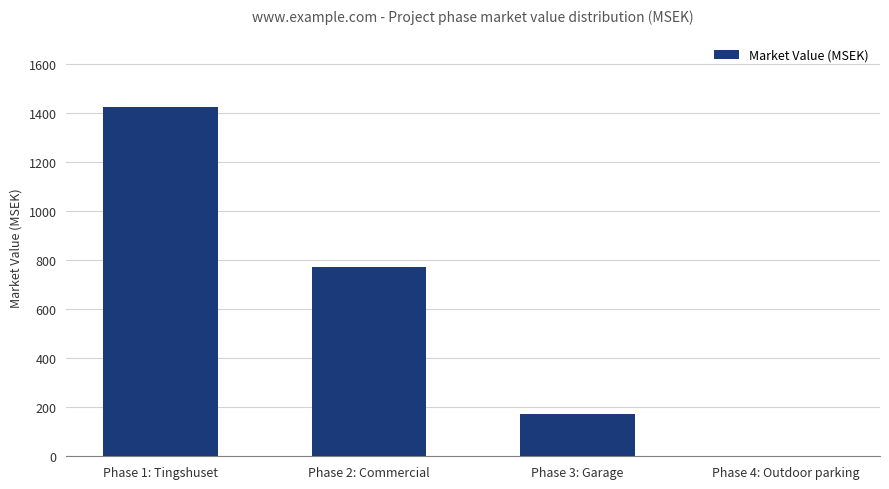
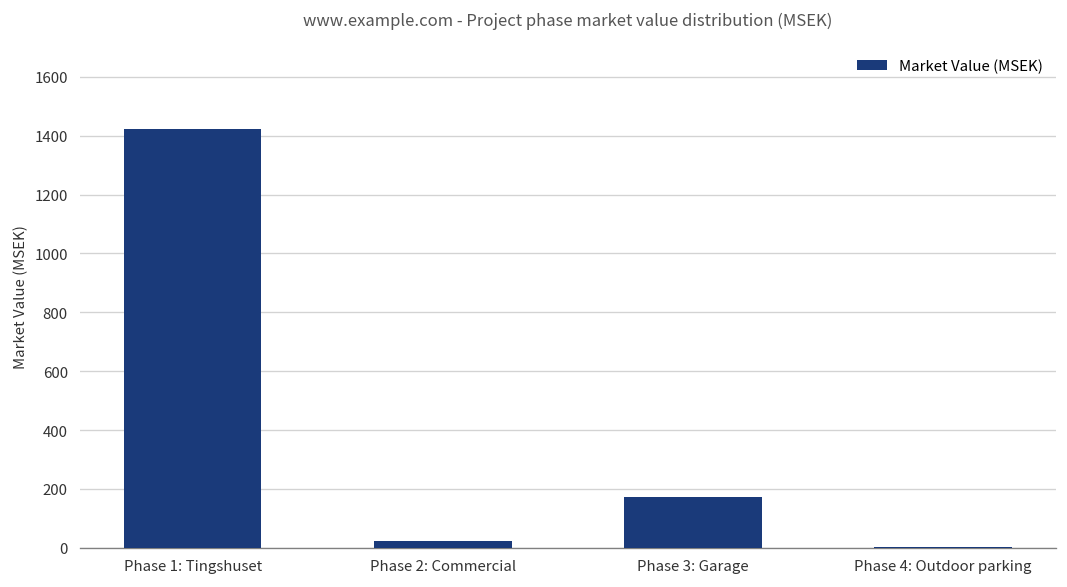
  {
    "Phase 1: Tingshuset": 1420,
-   "Phase 2: Commercial": 770,
+   "Phase 2: Commercial": 20,
    "Phase 3: Garage": 170
  }
